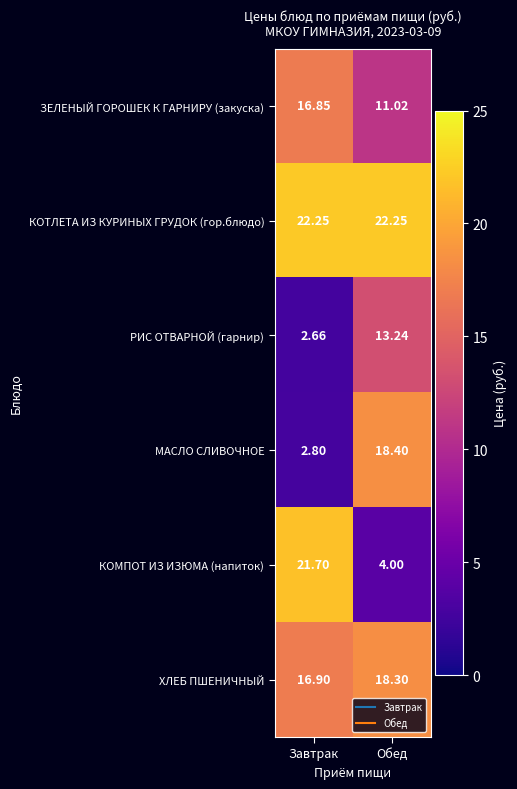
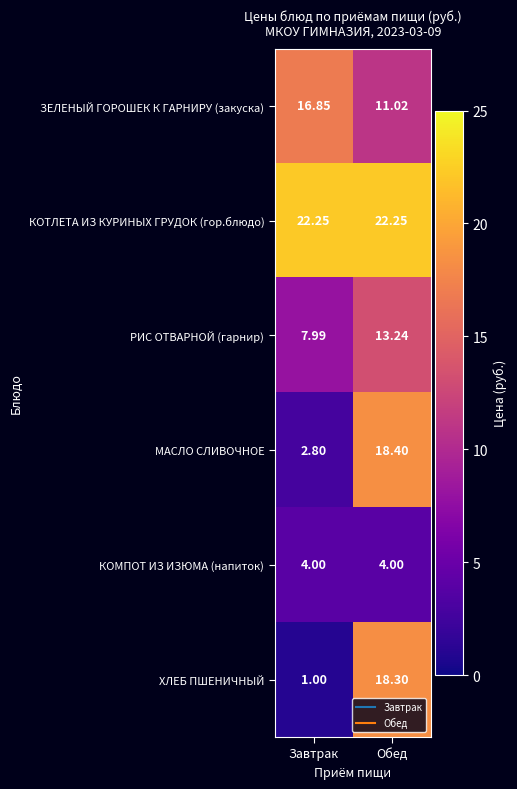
  {
    "ЗЕЛЕНЫЙ ГОРОШЕК К ГАРНИРУ (закуска)": {
      "Завтрак": 16.85,
      "Обед": 11.02
    },
    "КОТЛЕТА ИЗ КУРИНЫХ ГРУДОК (гор.блюдо)": {
      "Завтрак": 22.25,
      "Обед": 22.25
    },
    "РИС ОТВАРНОЙ (гарнир)": {
-     "Завтрак": 2.66,
+     "Завтрак": 7.99,
      "Обед": 13.24
    },
    "МАСЛО СЛИВОЧНОЕ": {
      "Завтрак": 2.80,
      "Обед": 18.40
    },
    "КОМПОТ ИЗ ИЗЮМА (напиток)": {
-     "Завтрак": 21.70,
+     "Завтрак": 4.00,
      "Обед": 4.00
    },
    "ХЛЕБ ПШЕНИЧНЫЙ": {
-     "Завтрак": 16.90,
+     "Завтрак": 1.00,
      "Обед": 18.30
    }
  }
